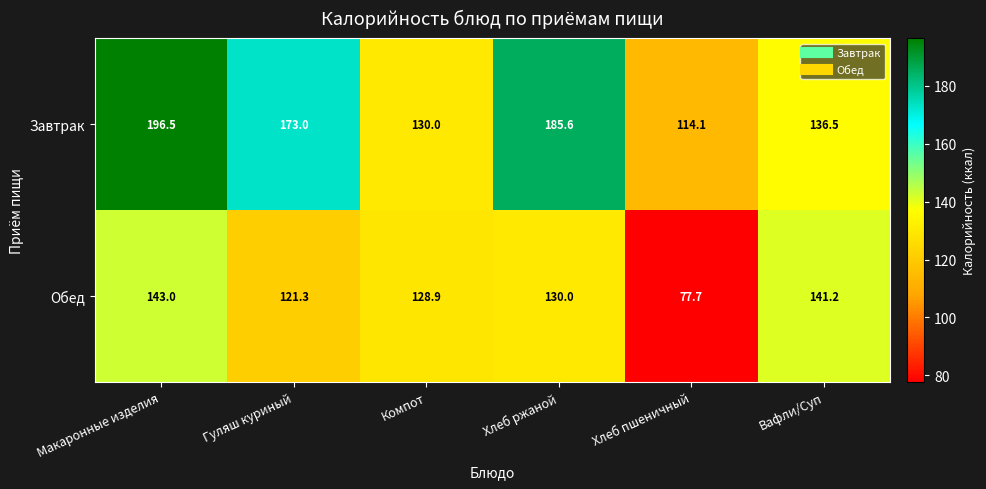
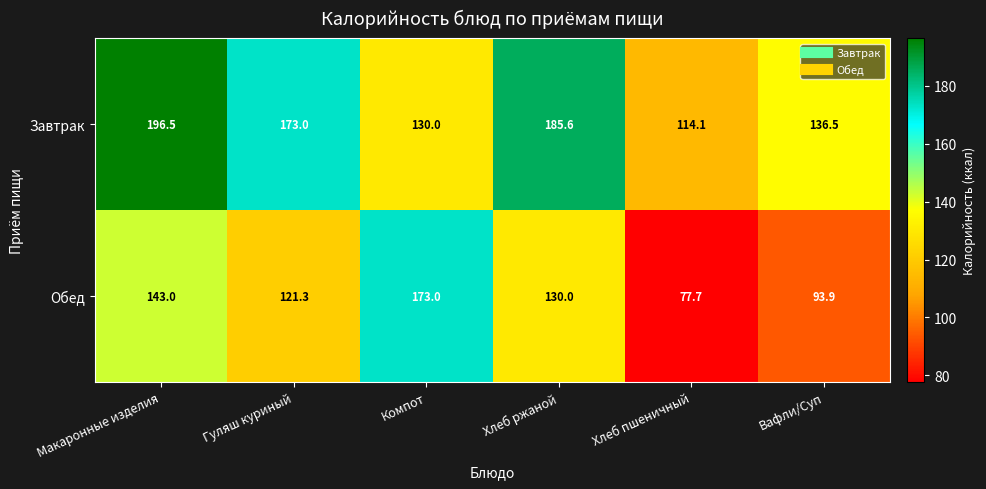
  {
    "Завтрак": {
      "Макаронные изделия": 196.5,
      "Гуляш куриный": 173.0,
      "Компот": 130.0,
      "Хлеб ржаной": 185.6,
      "Хлеб пшеничный": 114.1,
      "Вафли/Суп": 136.5
    },
    "Обед": {
      "Макаронные изделия": 143.0,
      "Гуляш куриный": 121.3,
-     "Компот": 128.9,
+     "Компот": 173.0,
      "Хлеб ржаной": 130.0,
      "Хлеб пшеничный": 77.7,
-     "Вафли/Суп": 141.2
+     "Вафли/Суп": 93.9
    }
  }
